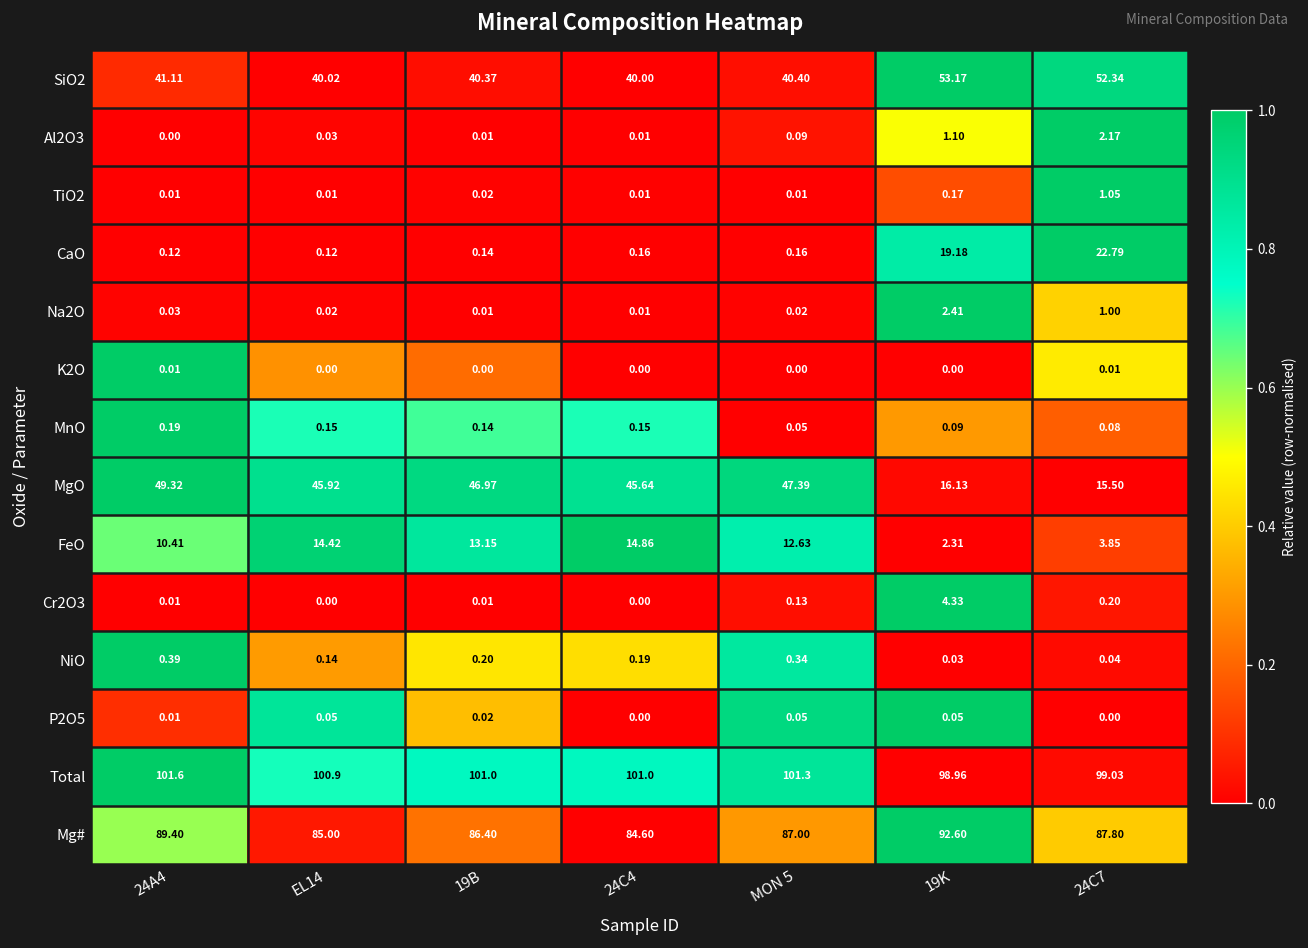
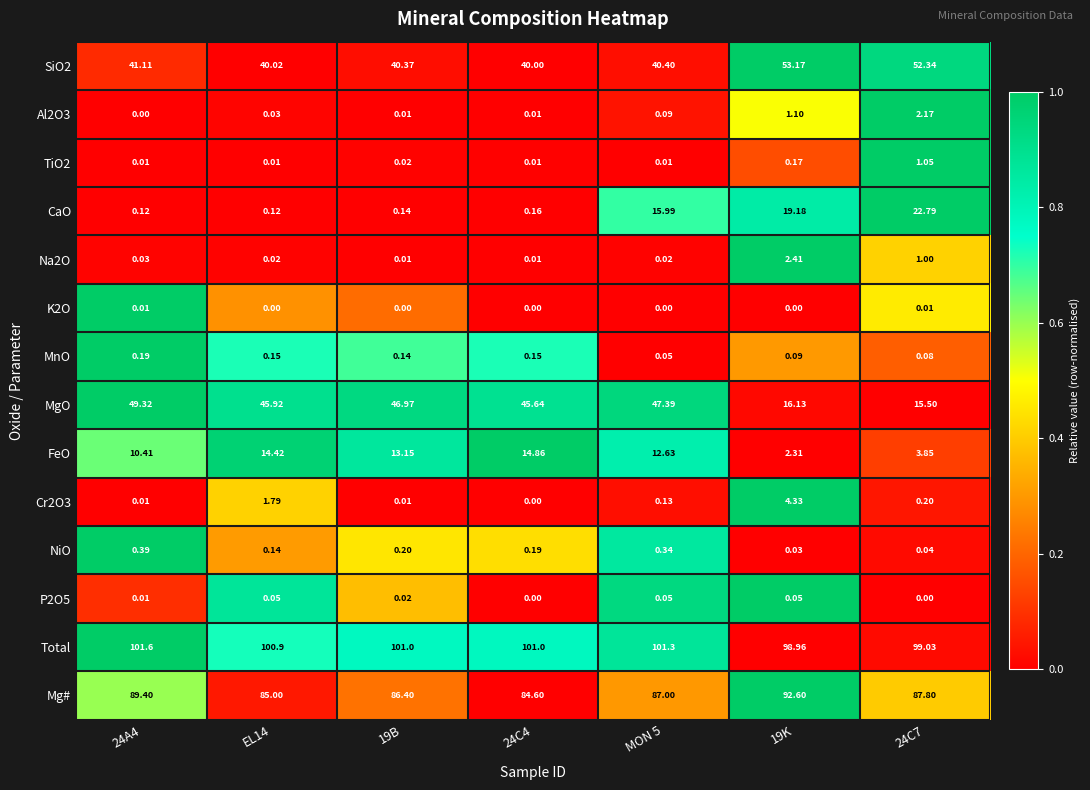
  {
    "SiO2": {
      "24A4": 41.11,
      "EL14": 40.02,
      "19B": 40.37,
      "24C4": 40.00,
      "MON 5": 40.40,
      "19K": 53.17,
      "24C7": 52.34
    },
    "Al2O3": {
      "24A4": 0.00,
      "EL14": 0.03,
      "19B": 0.01,
      "24C4": 0.01,
      "MON 5": 0.09,
      "19K": 1.10,
      "24C7": 2.17
    },
    "TiO2": {
      "24A4": 0.01,
      "EL14": 0.01,
      "19B": 0.02,
      "24C4": 0.01,
      "MON 5": 0.01,
      "19K": 0.17,
      "24C7": 1.05
    },
    "CaO": {
      "24A4": 0.12,
      "EL14": 0.12,
      "19B": 0.14,
      "24C4": 0.16,
-     "MON 5": 0.16,
+     "MON 5": 15.99,
      "19K": 19.18,
      "24C7": 22.79
    },
    "Na2O": {
      "24A4": 0.03,
      "EL14": 0.02,
      "19B": 0.01,
      "24C4": 0.01,
      "MON 5": 0.02,
      "19K": 2.41,
      "24C7": 1.00
    },
    "K2O": {
      "24A4": 0.01,
      "EL14": 0.00,
      "19B": 0.00,
      "24C4": 0.00,
      "MON 5": 0.00,
      "19K": 0.00,
      "24C7": 0.01
    },
    "MnO": {
      "24A4": 0.19,
      "EL14": 0.15,
      "19B": 0.14,
      "24C4": 0.15,
      "MON 5": 0.05,
      "19K": 0.09,
      "24C7": 0.08
    },
    "MgO": {
      "24A4": 49.32,
      "EL14": 45.92,
      "19B": 46.97,
      "24C4": 45.64,
      "MON 5": 47.39,
      "19K": 16.13,
      "24C7": 15.50
    },
    "FeO": {
      "24A4": 10.41,
      "EL14": 14.42,
      "19B": 13.15,
      "24C4": 14.86,
      "MON 5": 12.63,
      "19K": 2.31,
      "24C7": 3.85
    },
    "Cr2O3": {
      "24A4": 0.01,
-     "EL14": 0.00,
+     "EL14": 1.79,
      "19B": 0.01,
      "24C4": 0.00,
      "MON 5": 0.13,
      "19K": 4.33,
      "24C7": 0.20
    },
    "NiO": {
      "24A4": 0.39,
      "EL14": 0.14,
      "19B": 0.20,
      "24C4": 0.19,
      "MON 5": 0.34,
      "19K": 0.03,
      "24C7": 0.04
    },
    "P2O5": {
      "24A4": 0.01,
      "EL14": 0.05,
      "19B": 0.02,
      "24C4": 0.00,
      "MON 5": 0.05,
      "19K": 0.05,
      "24C7": 0.00
    },
    "Total": {
      "24A4": 101.6,
      "EL14": 100.9,
      "19B": 101.0,
      "24C4": 101.0,
      "MON 5": 101.3,
      "19K": 98.96,
      "24C7": 99.03
    },
    "Mg#": {
      "24A4": 89.40,
      "EL14": 85.00,
      "19B": 86.40,
      "24C4": 84.60,
      "MON 5": 87.00,
      "19K": 92.60,
      "24C7": 87.80
    }
  }
